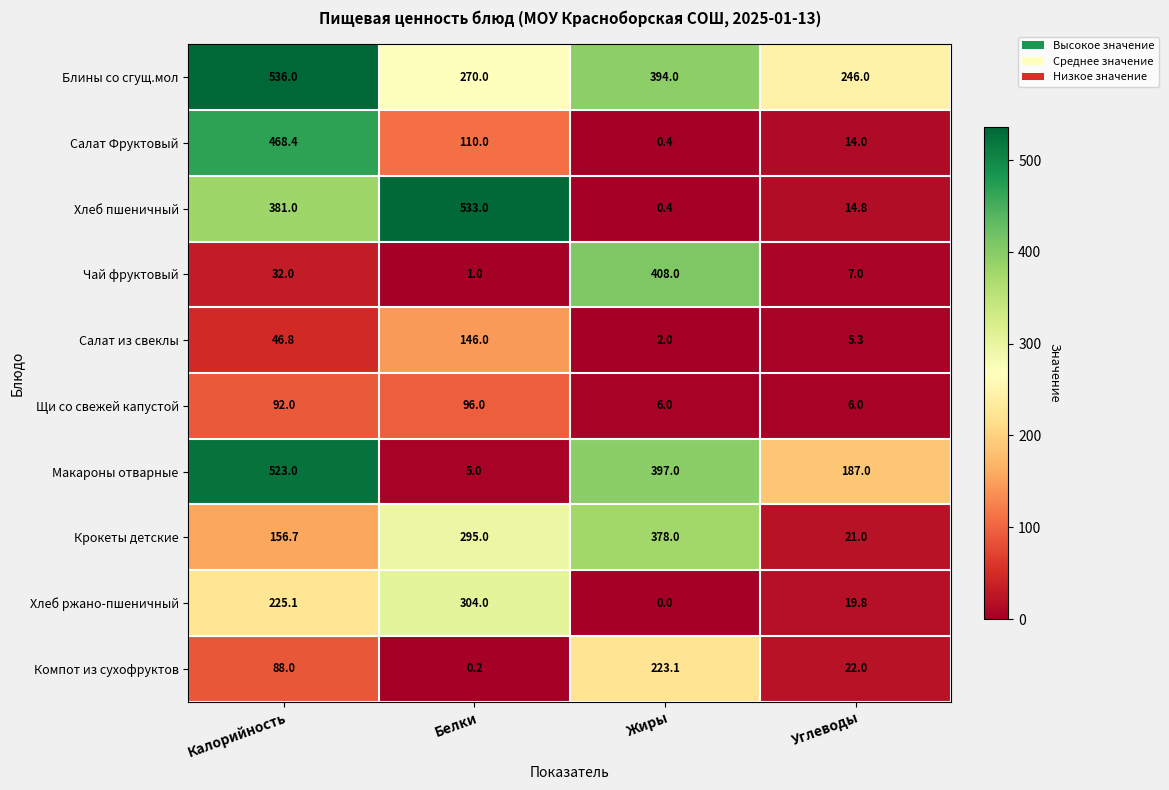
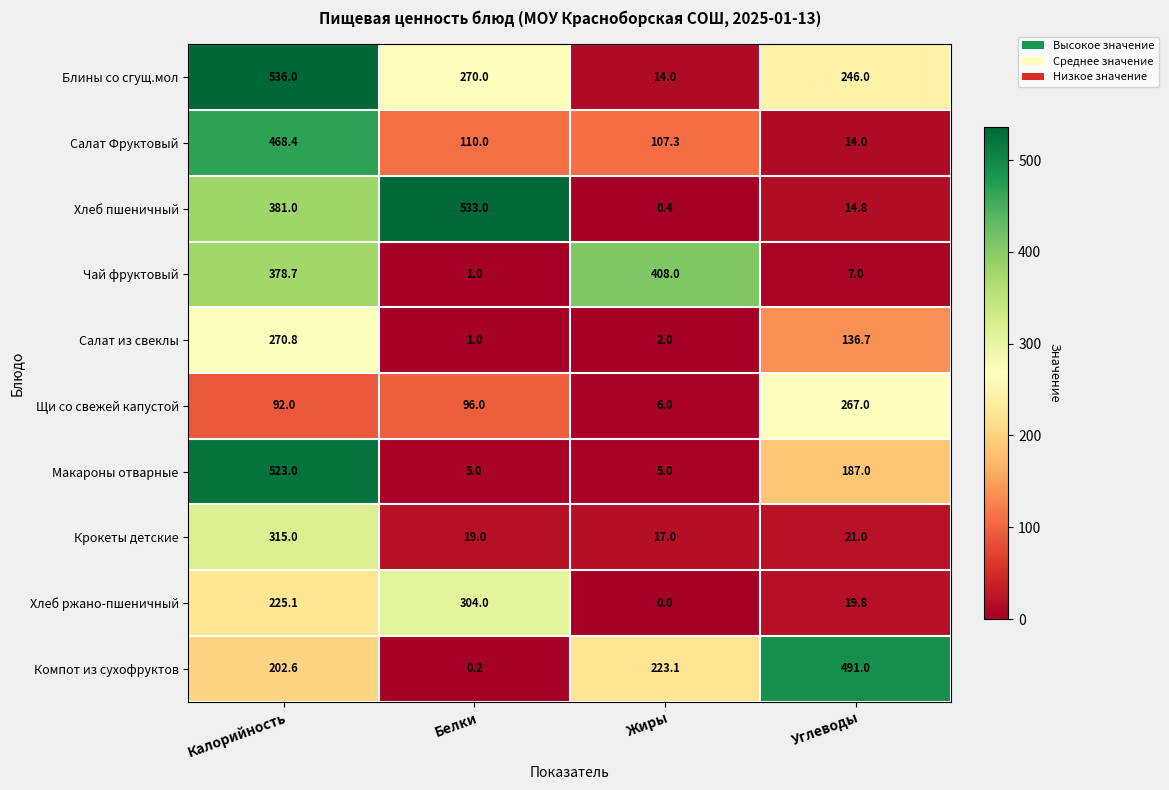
  {
    "Блины со сгущ.мол": {
      "Калорийность": 536.0,
      "Белки": 270.0,
-     "Жиры": 394.0,
+     "Жиры": 14.0,
      "Углеводы": 246.0
    },
    "Салат Фруктовый": {
      "Калорийность": 468.4,
      "Белки": 110.0,
-     "Жиры": 0.4,
+     "Жиры": 107.3,
      "Углеводы": 14.0
    },
    "Хлеб пшеничный": {
      "Калорийность": 381.0,
      "Белки": 533.0,
      "Жиры": 0.4,
      "Углеводы": 14.8
    },
    "Чай фруктовый": {
-     "Калорийность": 32.0,
+     "Калорийность": 378.7,
      "Белки": 1.0,
      "Жиры": 408.0,
      "Углеводы": 7.0
    },
    "Салат из свеклы": {
-     "Калорийность": 46.8,
-     "Белки": 146.0,
+     "Калорийность": 270.8,
+     "Белки": 1.0,
      "Жиры": 2.0,
-     "Углеводы": 5.3
+     "Углеводы": 136.7
    },
    "Щи со свежей капустой": {
      "Калорийность": 92.0,
      "Белки": 96.0,
      "Жиры": 6.0,
-     "Углеводы": 6.0
+     "Углеводы": 267.0
    },
    "Макароны отварные": {
      "Калорийность": 523.0,
      "Белки": 5.0,
-     "Жиры": 397.0,
+     "Жиры": 5.0,
      "Углеводы": 187.0
    },
    "Крокеты детские": {
-     "Калорийность": 156.7,
-     "Белки": 295.0,
-     "Жиры": 378.0,
+     "Калорийность": 315.0,
+     "Белки": 19.0,
+     "Жиры": 17.0,
      "Углеводы": 21.0
    },
    "Хлеб ржано-пшеничный": {
      "Калорийность": 225.1,
      "Белки": 304.0,
      "Жиры": 0.0,
      "Углеводы": 19.8
    },
    "Компот из сухофруктов": {
-     "Калорийность": 88.0,
+     "Калорийность": 202.6,
      "Белки": 0.2,
      "Жиры": 223.1,
-     "Углеводы": 22.0
+     "Углеводы": 491.0
    }
  }
